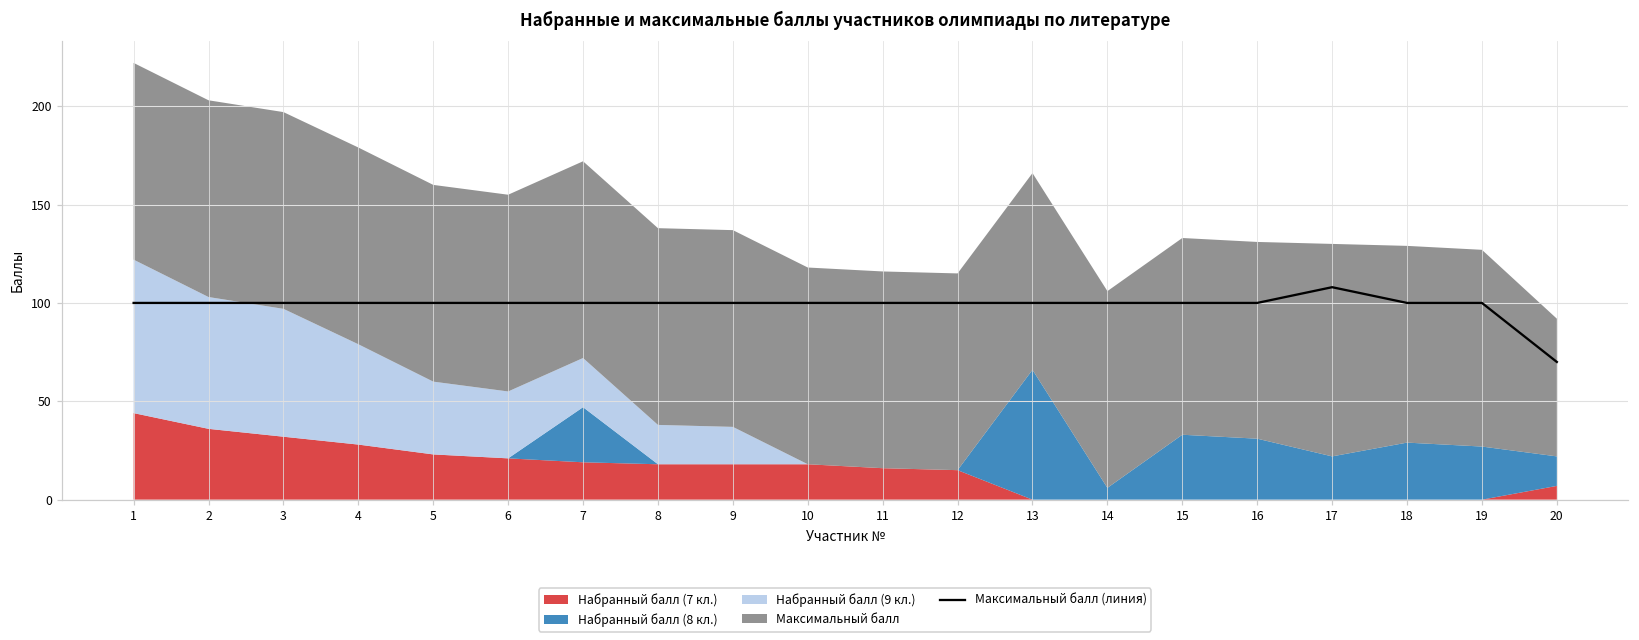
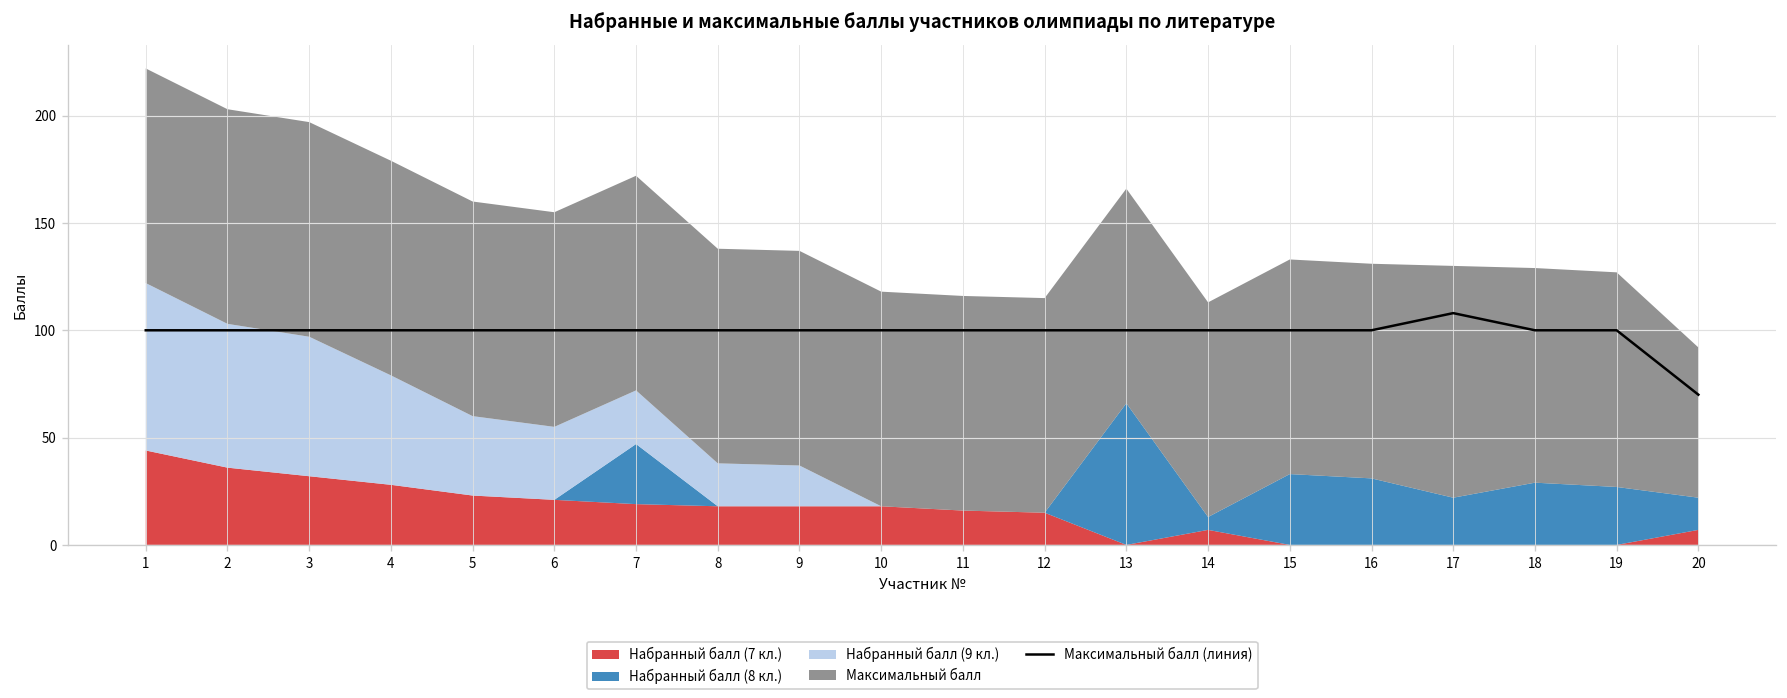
  {
    "Максимальный балл (линия)": {
      "1": 100,
      "2": 100,
      "3": 100,
      "4": 100,
      "5": 100,
      "6": 100,
      "7": 100,
      "8": 100,
      "9": 100,
      "10": 100,
      "11": 100,
      "12": 100,
      "13": 100,
      "14": 100,
      "15": 100,
      "16": 100,
      "17": 108,
      "18": 100,
      "19": 100,
      "20": 70
    },
    "Набранный балл (7 кл.)": {
      "7": 19,
      "13": 0,
-     "14": 0,
+     "14": 7,
      "15": 0,
      "16": 0,
      "17": 0,
      "18": 0,
      "19": 0,
      "20": 7
    },
    "Набранный балл (8 кл.)": {
      "7": 28
    },
    "Набранный балл (9 кл.)": {
      "1": 78,
      "2": 67,
      "3": 65,
      "4": 51,
      "5": 37,
      "6": 34,
      "7": 25,
      "8": 20,
      "9": 19
    },
    "Максимальный балл": {
      "1": 100,
      "2": 100,
      "3": 100,
      "4": 100,
      "5": 100,
      "6": 100,
      "7": 100,
      "8": 100,
      "9": 100,
      "10": 100,
      "11": 100,
      "12": 100,
      "13": 100,
      "14": 100,
      "15": 100,
      "16": 100,
      "17": 108,
      "18": 100,
      "19": 100,
      "20": 70
    }
  }
